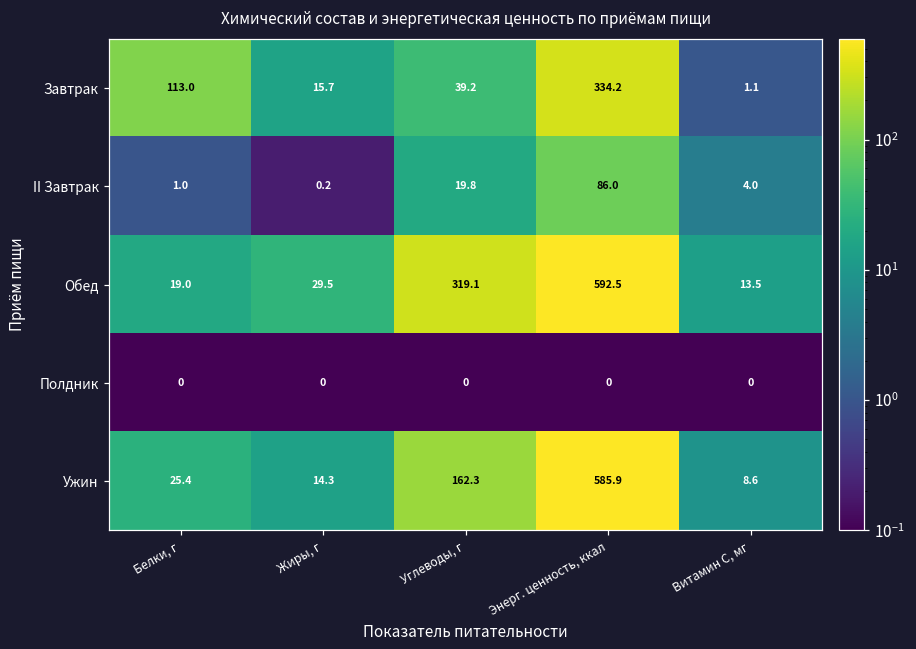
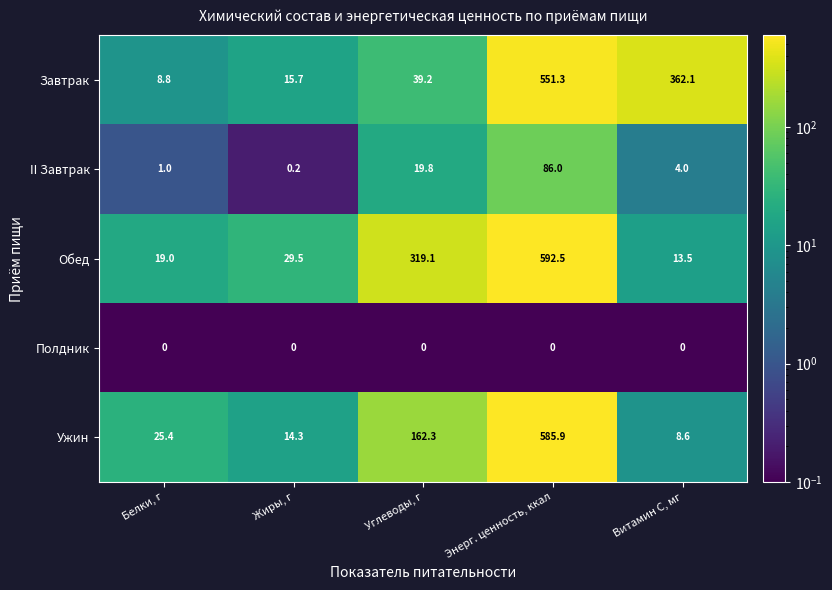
  {
    "Завтрак": {
-     "Белки, г": 113.0,
+     "Белки, г": 8.8,
      "Жиры, г": 15.7,
      "Углеводы, г": 39.2,
-     "Энерг. ценность, ккал": 334.2,
-     "Витамин С, мг": 1.1
+     "Энерг. ценность, ккал": 551.3,
+     "Витамин С, мг": 362.1
    },
    "II Завтрак": {
      "Белки, г": 1.0,
      "Жиры, г": 0.2,
      "Углеводы, г": 19.8,
      "Энерг. ценность, ккал": 86.0,
      "Витамин С, мг": 4.0
    },
    "Обед": {
      "Белки, г": 19.0,
      "Жиры, г": 29.5,
      "Углеводы, г": 319.1,
      "Энерг. ценность, ккал": 592.5,
      "Витамин С, мг": 13.5
    },
    "Полдник": {
      "Белки, г": 0,
      "Жиры, г": 0,
      "Углеводы, г": 0,
      "Энерг. ценность, ккал": 0,
      "Витамин С, мг": 0
    },
    "Ужин": {
      "Белки, г": 25.4,
      "Жиры, г": 14.3,
      "Углеводы, г": 162.3,
      "Энерг. ценность, ккал": 585.9,
      "Витамин С, мг": 8.6
    }
  }
